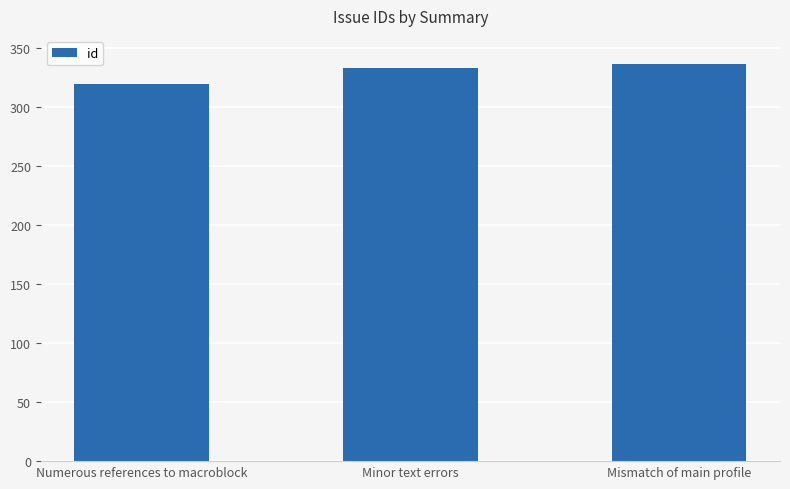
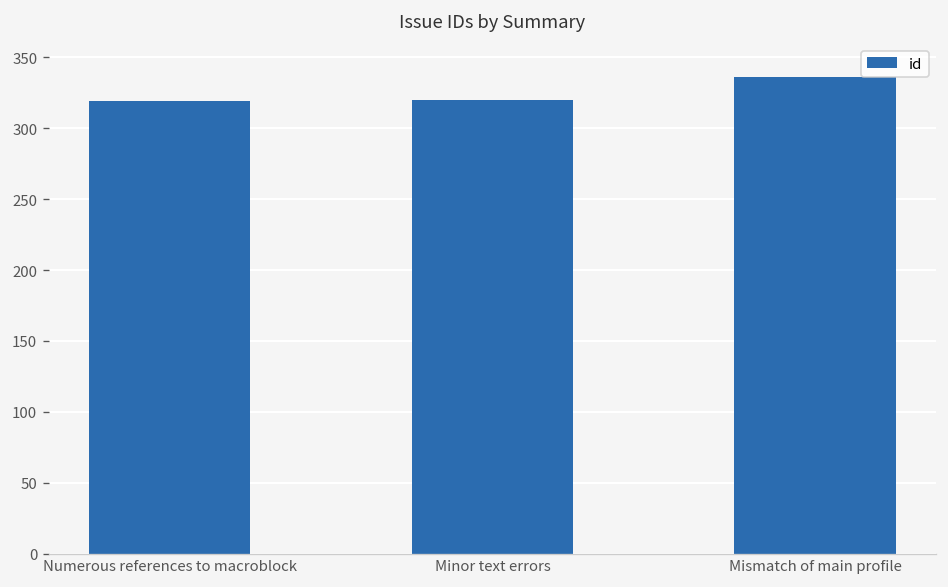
  {
    "Numerous references to macroblock": 319,
-   "Minor text errors": 333,
+   "Minor text errors": 320,
    "Mismatch of main profile": 336
  }
